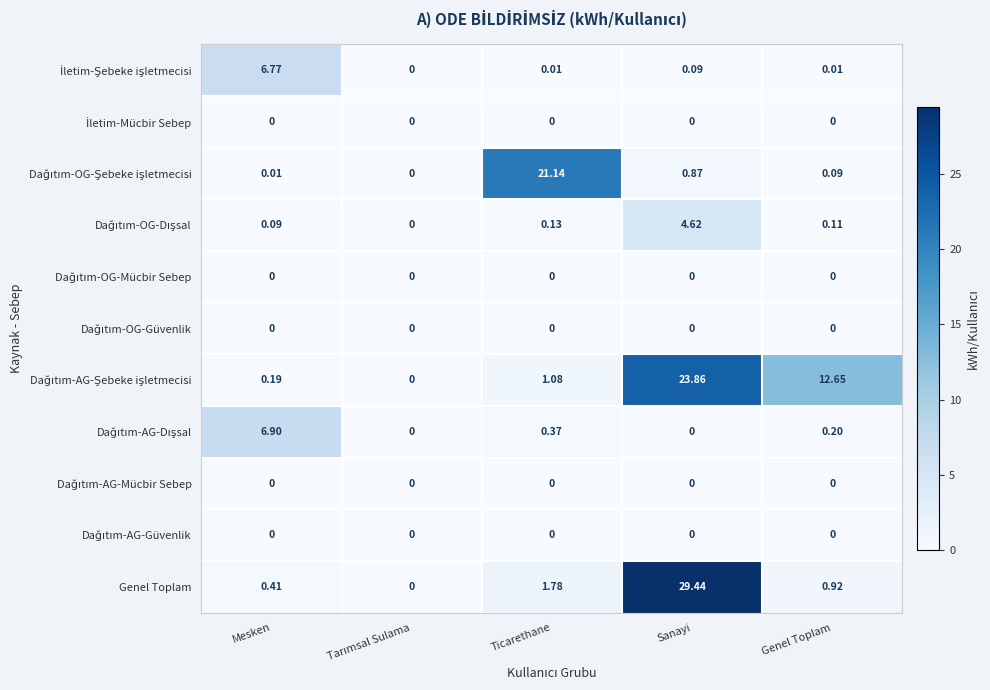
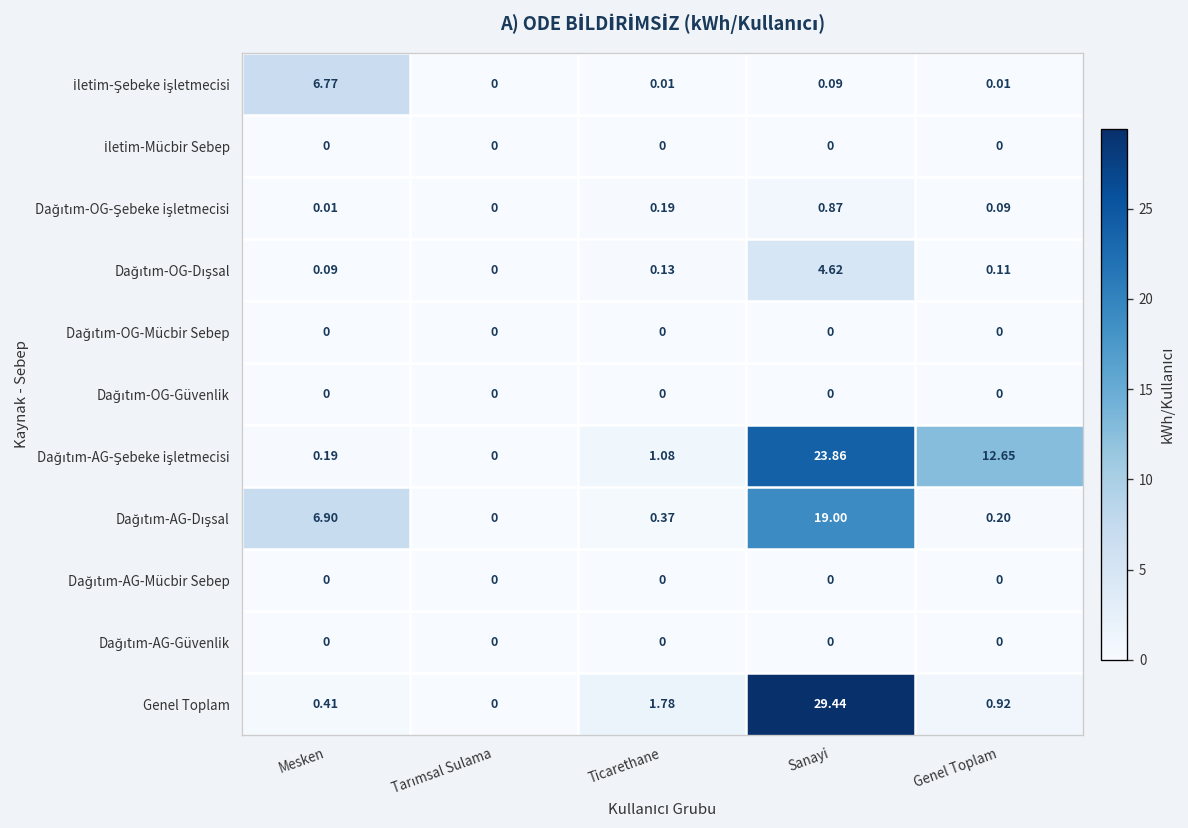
  {
    "İletim-Şebeke işletmecisi": {
      "Mesken": 6.77,
      "Tarımsal Sulama": 0,
      "Ticarethane": 0.01,
      "Sanayi": 0.09,
      "Genel Toplam": 0.01
    },
    "İletim-Mücbir Sebep": {
      "Mesken": 0,
      "Tarımsal Sulama": 0,
      "Ticarethane": 0,
      "Sanayi": 0,
      "Genel Toplam": 0
    },
    "Dağıtım-OG-Şebeke işletmecisi": {
      "Mesken": 0.01,
      "Tarımsal Sulama": 0,
-     "Ticarethane": 21.14,
+     "Ticarethane": 0.19,
      "Sanayi": 0.87,
      "Genel Toplam": 0.09
    },
    "Dağıtım-OG-Dışsal": {
      "Mesken": 0.09,
      "Tarımsal Sulama": 0,
      "Ticarethane": 0.13,
      "Sanayi": 4.62,
      "Genel Toplam": 0.11
    },
    "Dağıtım-OG-Mücbir Sebep": {
      "Mesken": 0,
      "Tarımsal Sulama": 0,
      "Ticarethane": 0,
      "Sanayi": 0,
      "Genel Toplam": 0
    },
    "Dağıtım-OG-Güvenlik": {
      "Mesken": 0,
      "Tarımsal Sulama": 0,
      "Ticarethane": 0,
      "Sanayi": 0,
      "Genel Toplam": 0
    },
    "Dağıtım-AG-Şebeke işletmecisi": {
      "Mesken": 0.19,
      "Tarımsal Sulama": 0,
      "Ticarethane": 1.08,
      "Sanayi": 23.86,
      "Genel Toplam": 12.65
    },
    "Dağıtım-AG-Dışsal": {
      "Mesken": 6.90,
      "Tarımsal Sulama": 0,
      "Ticarethane": 0.37,
-     "Sanayi": 0,
+     "Sanayi": 19.00,
      "Genel Toplam": 0.20
    },
    "Dağıtım-AG-Mücbir Sebep": {
      "Mesken": 0,
      "Tarımsal Sulama": 0,
      "Ticarethane": 0,
      "Sanayi": 0,
      "Genel Toplam": 0
    },
    "Dağıtım-AG-Güvenlik": {
      "Mesken": 0,
      "Tarımsal Sulama": 0,
      "Ticarethane": 0,
      "Sanayi": 0,
      "Genel Toplam": 0
    },
    "Genel Toplam": {
      "Mesken": 0.41,
      "Tarımsal Sulama": 0,
      "Ticarethane": 1.78,
      "Sanayi": 29.44,
      "Genel Toplam": 0.92
    }
  }
